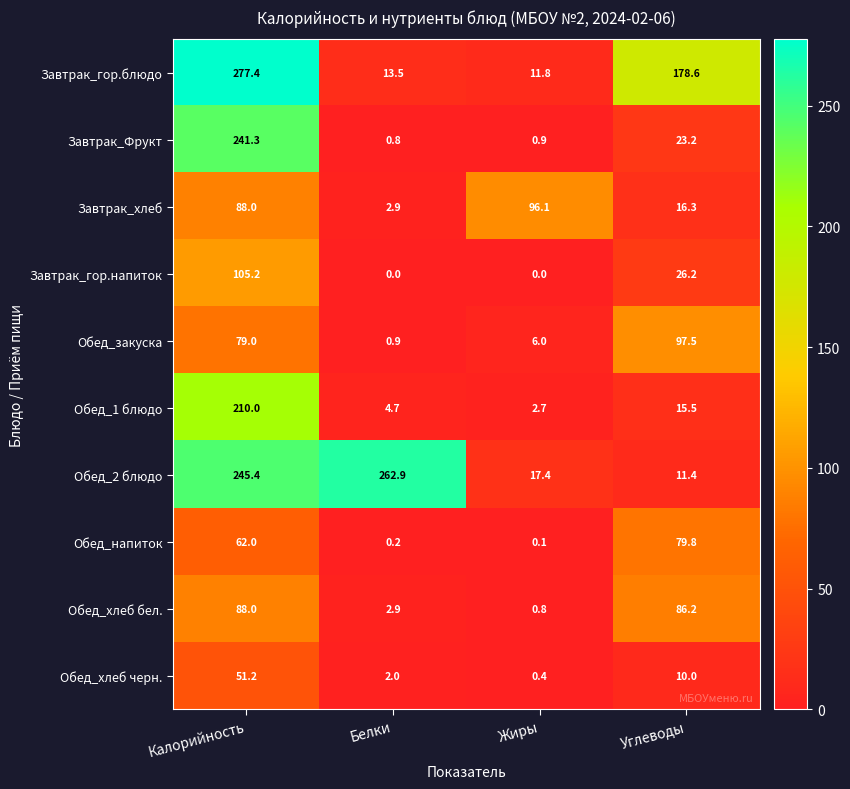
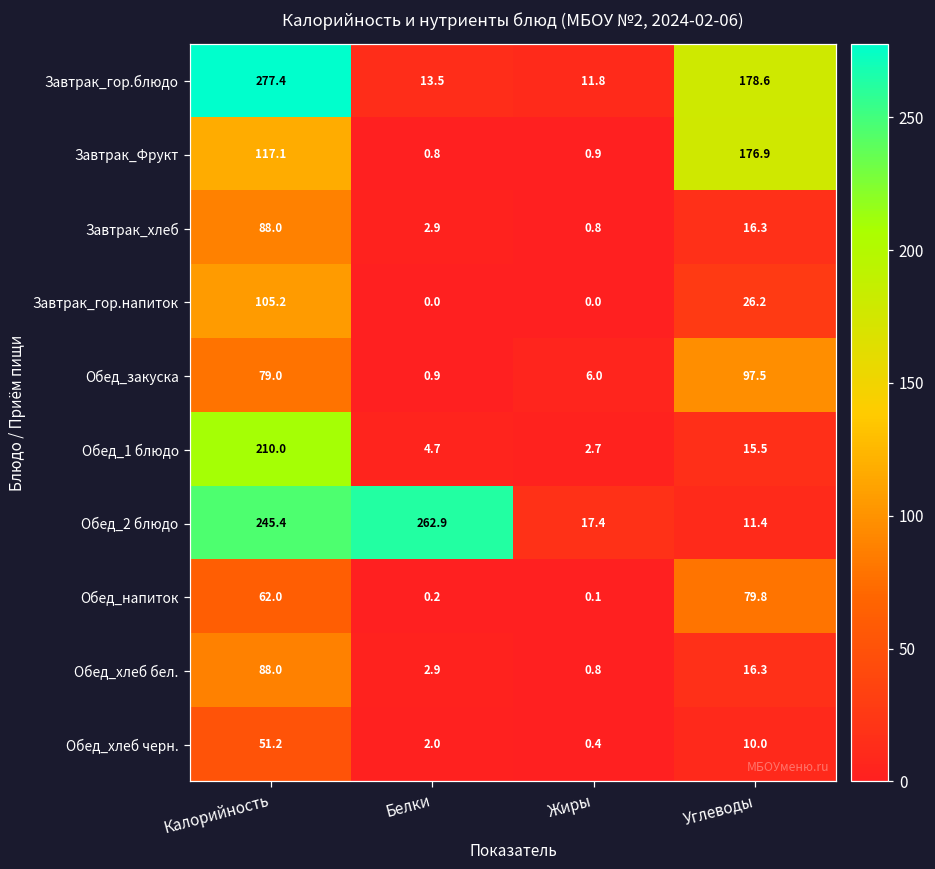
  {
    "Завтрак_гор.блюдо": {
      "Калорийность": 277.4,
      "Белки": 13.5,
      "Жиры": 11.8,
      "Углеводы": 178.6
    },
    "Завтрак_Фрукт": {
-     "Калорийность": 241.3,
+     "Калорийность": 117.1,
      "Белки": 0.8,
      "Жиры": 0.9,
-     "Углеводы": 23.2
+     "Углеводы": 176.9
    },
    "Завтрак_хлеб": {
      "Калорийность": 88.0,
      "Белки": 2.9,
-     "Жиры": 96.1,
+     "Жиры": 0.8,
      "Углеводы": 16.3
    },
    "Завтрак_гор.напиток": {
      "Калорийность": 105.2,
      "Белки": 0.0,
      "Жиры": 0.0,
      "Углеводы": 26.2
    },
    "Обед_закуска": {
      "Калорийность": 79.0,
      "Белки": 0.9,
      "Жиры": 6.0,
      "Углеводы": 97.5
    },
    "Обед_1 блюдо": {
      "Калорийность": 210.0,
      "Белки": 4.7,
      "Жиры": 2.7,
      "Углеводы": 15.5
    },
    "Обед_2 блюдо": {
      "Калорийность": 245.4,
      "Белки": 262.9,
      "Жиры": 17.4,
      "Углеводы": 11.4
    },
    "Обед_напиток": {
      "Калорийность": 62.0,
      "Белки": 0.2,
      "Жиры": 0.1,
      "Углеводы": 79.8
    },
    "Обед_хлеб бел.": {
      "Калорийность": 88.0,
      "Белки": 2.9,
      "Жиры": 0.8,
-     "Углеводы": 86.2
+     "Углеводы": 16.3
    },
    "Обед_хлеб черн.": {
      "Калорийность": 51.2,
      "Белки": 2.0,
      "Жиры": 0.4
    }
  }
